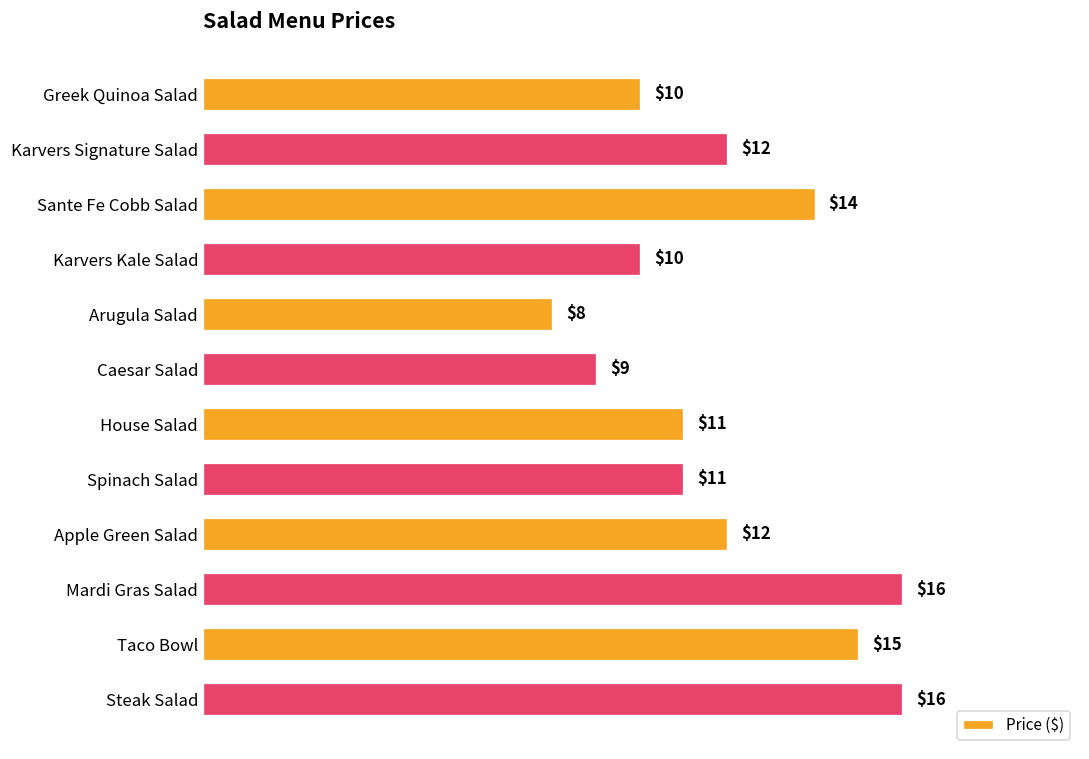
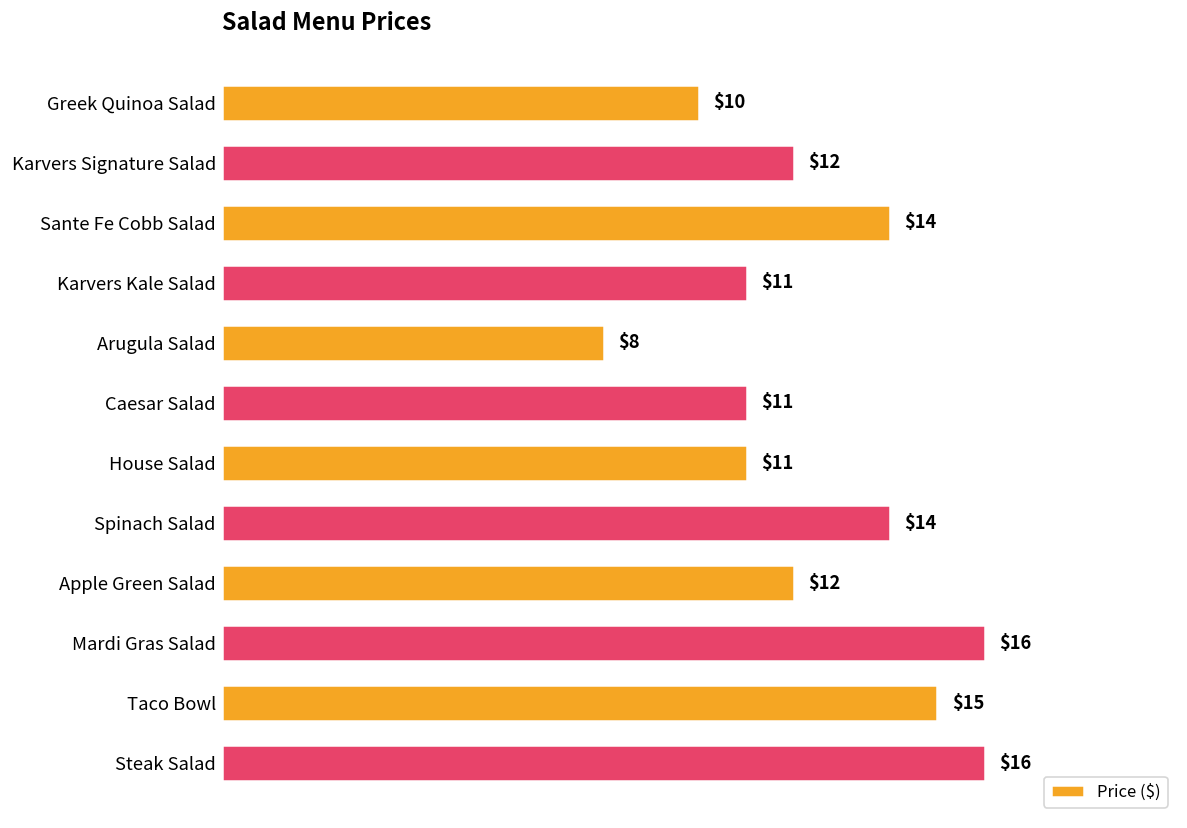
  {
    "Greek Quinoa Salad": "$10",
    "Karvers Signature Salad": "$12",
    "Sante Fe Cobb Salad": "$14",
-   "Karvers Kale Salad": "$10",
+   "Karvers Kale Salad": "$11",
    "Arugula Salad": "$8",
-   "Caesar Salad": "$9",
+   "Caesar Salad": "$11",
    "House Salad": "$11",
-   "Spinach Salad": "$11",
+   "Spinach Salad": "$14",
    "Apple Green Salad": "$12",
    "Mardi Gras Salad": "$16",
    "Taco Bowl": "$15",
    "Steak Salad": "$16"
  }
